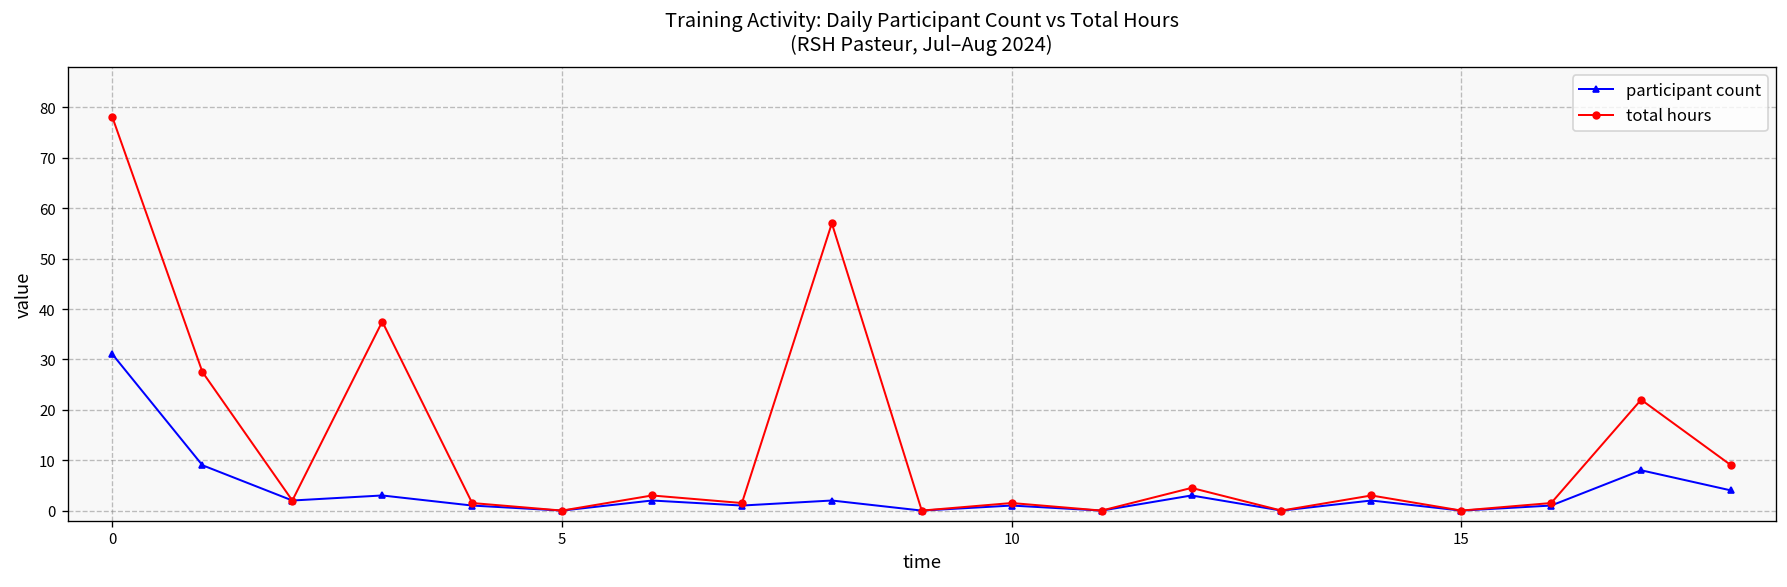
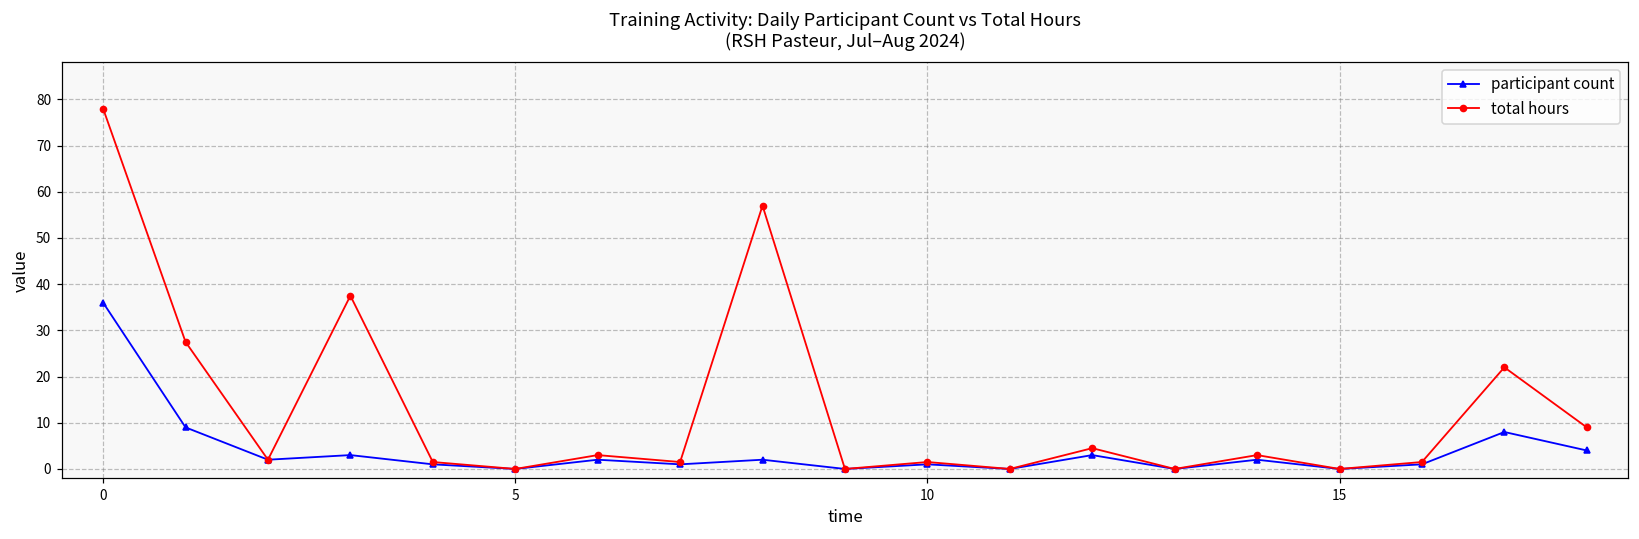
  {
    "participant count": {
-     "0": 31
+     "0": 36
    },
    "total hours": {
      "0": 78
    }
  }
